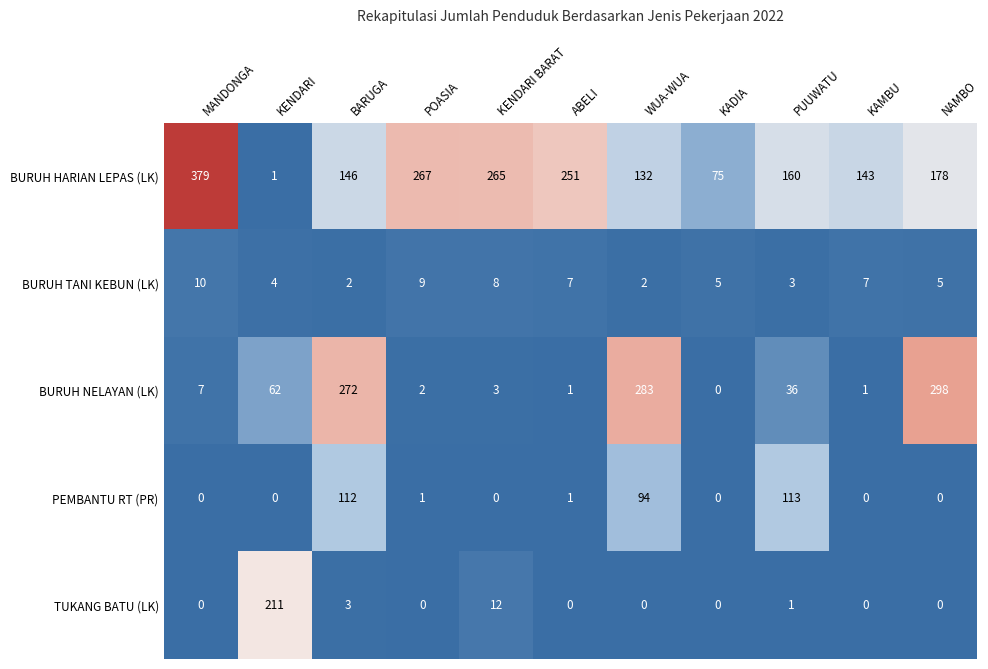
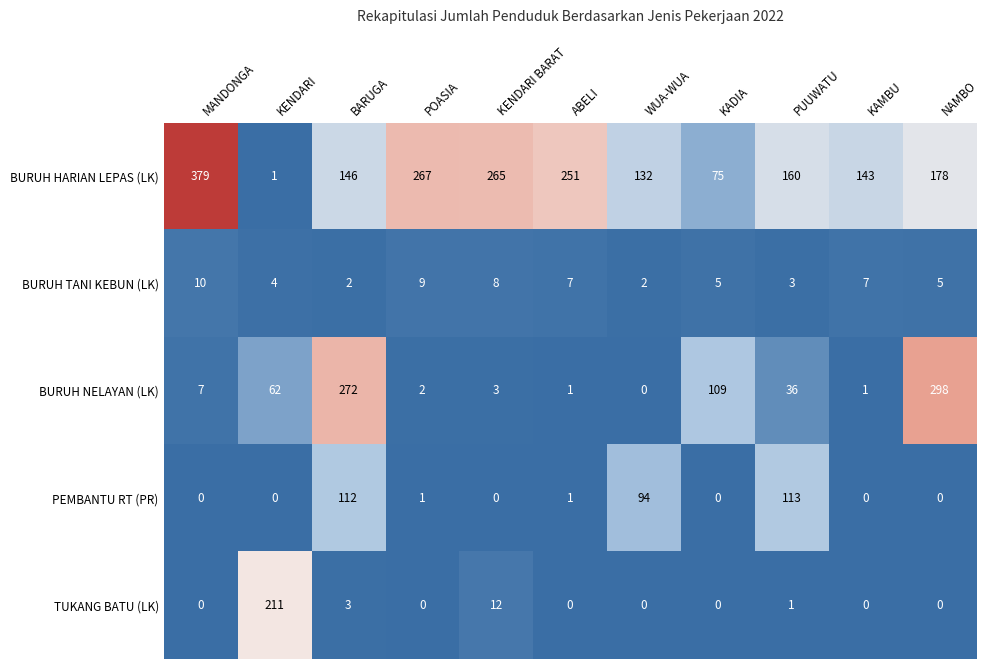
  {
    "BURUH HARIAN LEPAS (LK)": {
      "MANDONGA": 379,
      "KENDARI": 1,
      "BARUGA": 146,
      "POASIA": 267,
      "KENDARI BARAT": 265,
      "ABELI": 251,
      "WUA-WUA": 132,
      "KADIA": 75,
      "PUUWATU": 160,
      "KAMBU": 143,
      "NAMBO": 178
    },
    "BURUH TANI KEBUN (LK)": {
      "MANDONGA": 10,
      "KENDARI": 4,
      "BARUGA": 2,
      "POASIA": 9,
      "KENDARI BARAT": 8,
      "ABELI": 7,
      "WUA-WUA": 2,
      "KADIA": 5,
      "PUUWATU": 3,
      "KAMBU": 7,
      "NAMBO": 5
    },
    "BURUH NELAYAN (LK)": {
      "MANDONGA": 7,
      "KENDARI": 62,
      "BARUGA": 272,
      "POASIA": 2,
      "KENDARI BARAT": 3,
      "ABELI": 1,
-     "WUA-WUA": 283,
-     "KADIA": 0,
+     "WUA-WUA": 0,
+     "KADIA": 109,
      "PUUWATU": 36,
      "KAMBU": 1,
      "NAMBO": 298
    },
    "PEMBANTU RT (PR)": {
      "MANDONGA": 0,
      "KENDARI": 0,
      "BARUGA": 112,
      "POASIA": 1,
      "KENDARI BARAT": 0,
      "ABELI": 1,
      "WUA-WUA": 94,
      "KADIA": 0,
      "PUUWATU": 113,
      "KAMBU": 0,
      "NAMBO": 0
    },
    "TUKANG BATU (LK)": {
      "MANDONGA": 0,
      "KENDARI": 211,
      "BARUGA": 3,
      "POASIA": 0,
      "KENDARI BARAT": 12,
      "ABELI": 0,
      "WUA-WUA": 0,
      "KADIA": 0,
      "PUUWATU": 1,
      "KAMBU": 0,
      "NAMBO": 0
    }
  }
